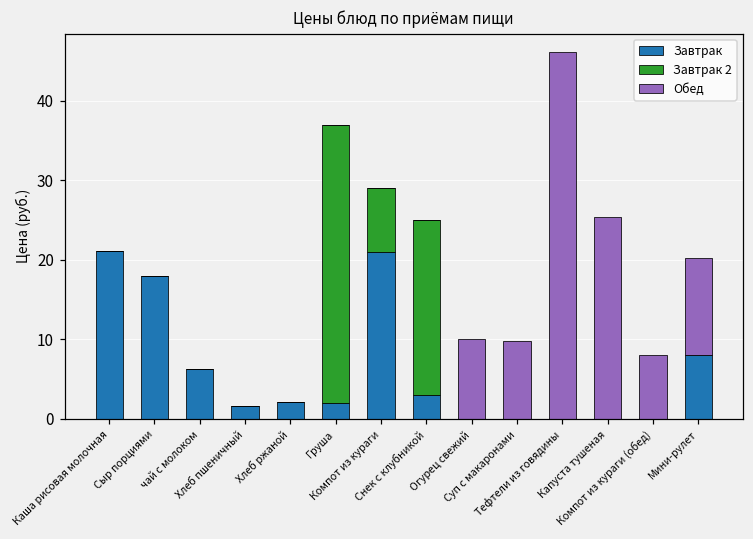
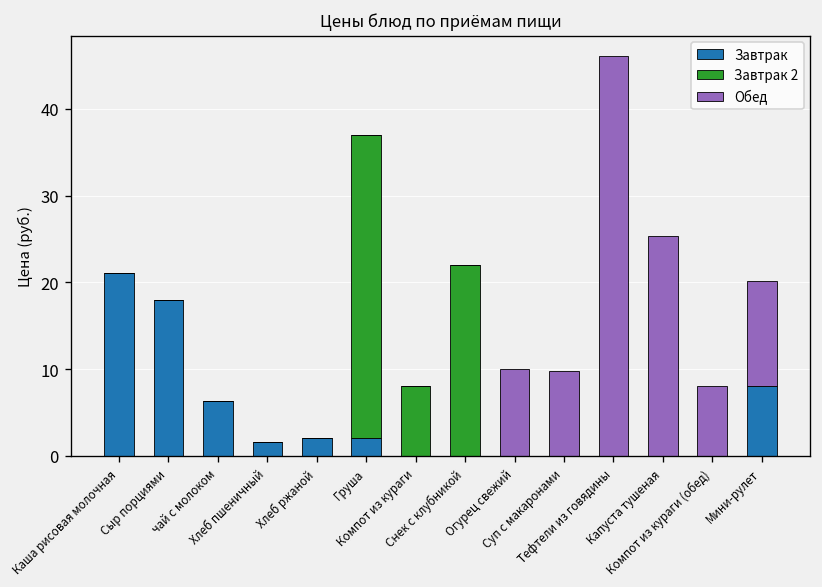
  {
    "Завтрак": {
      "Каша рисовая молочная": 21,
      "Сыр порциями": 18,
      "чай с молоком": 6,
      "Хлеб пшеничный": 2,
      "Хлеб ржаной": 2,
      "Груша": 2,
-     "Компот из кураги": 21,
-     "Снек с клубникой": 3,
+     "Компот из кураги": 0,
+     "Снек с клубникой": 0,
      "Огурец свежий": 0,
      "Суп с макаронами": 0,
      "Тефтели из говядины": 0,
      "Капуста тушеная": 0,
      "Компот из кураги (обед)": 0,
      "Мини-рулет": 8
    },
    "Завтрак 2": {
      "Каша рисовая молочная": 0,
      "Сыр порциями": 0,
      "чай с молоком": 0,
      "Хлеб пшеничный": 0,
      "Хлеб ржаной": 0,
      "Груша": 35,
      "Компот из кураги": 8,
      "Снек с клубникой": 22,
      "Огурец свежий": 0,
      "Суп с макаронами": 0,
      "Тефтели из говядины": 0,
      "Капуста тушеная": 0,
      "Компот из кураги (обед)": 0,
      "Мини-рулет": 0
    },
    "Обед": {
      "Каша рисовая молочная": 0,
      "Сыр порциями": 0,
      "чай с молоком": 0,
      "Хлеб пшеничный": 0,
      "Хлеб ржаной": 0,
      "Груша": 0,
      "Компот из кураги": 0,
      "Снек с клубникой": 0,
      "Огурец свежий": 10,
      "Суп с макаронами": 10,
      "Тефтели из говядины": 46,
      "Капуста тушеная": 25,
      "Компот из кураги (обед)": 8,
      "Мини-рулет": 12
    }
  }
